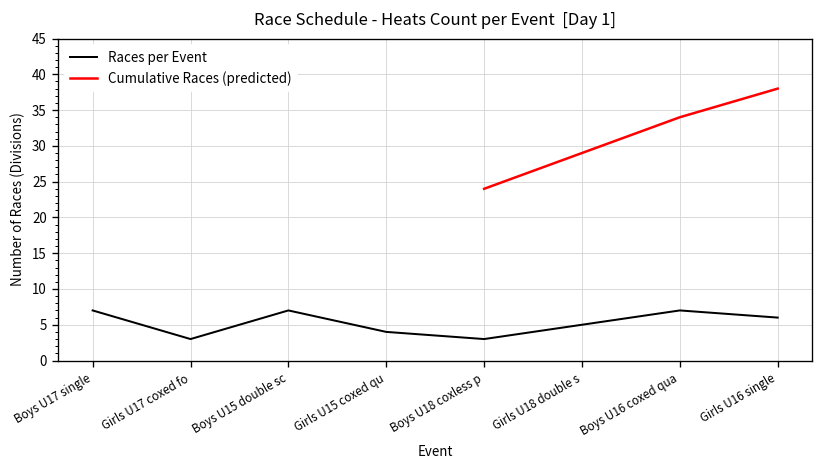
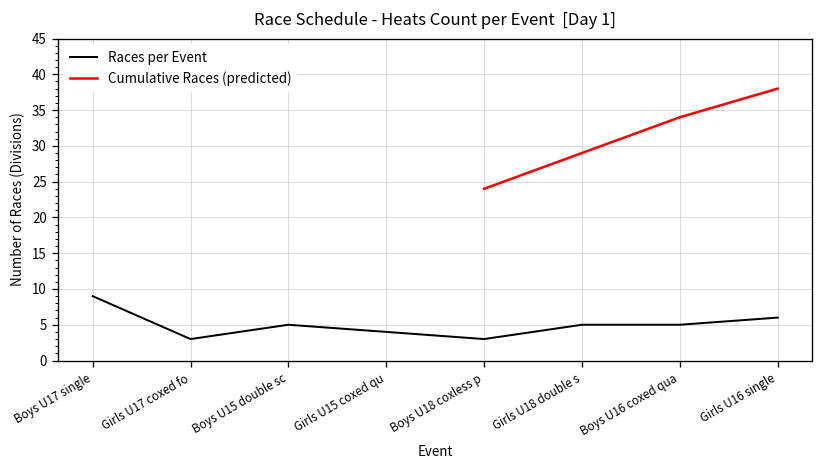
  {
    "Races per Event": {
-     "Boys U17 single": 7,
+     "Boys U17 single": 9,
      "Girls U17 coxed fo": 3,
-     "Boys U15 double sc": 7,
+     "Boys U15 double sc": 5,
      "Girls U15 coxed qu": 4,
      "Boys U18 coxless p": 3,
      "Girls U18 double s": 5,
-     "Boys U16 coxed qua": 7,
+     "Boys U16 coxed qua": 5,
      "Girls U16 single": 6
    },
    "Cumulative Races (predicted)": {
      "Boys U18 coxless p": 24,
      "Girls U18 double s": 29,
      "Boys U16 coxed qua": 34,
      "Girls U16 single": 38
    }
  }
